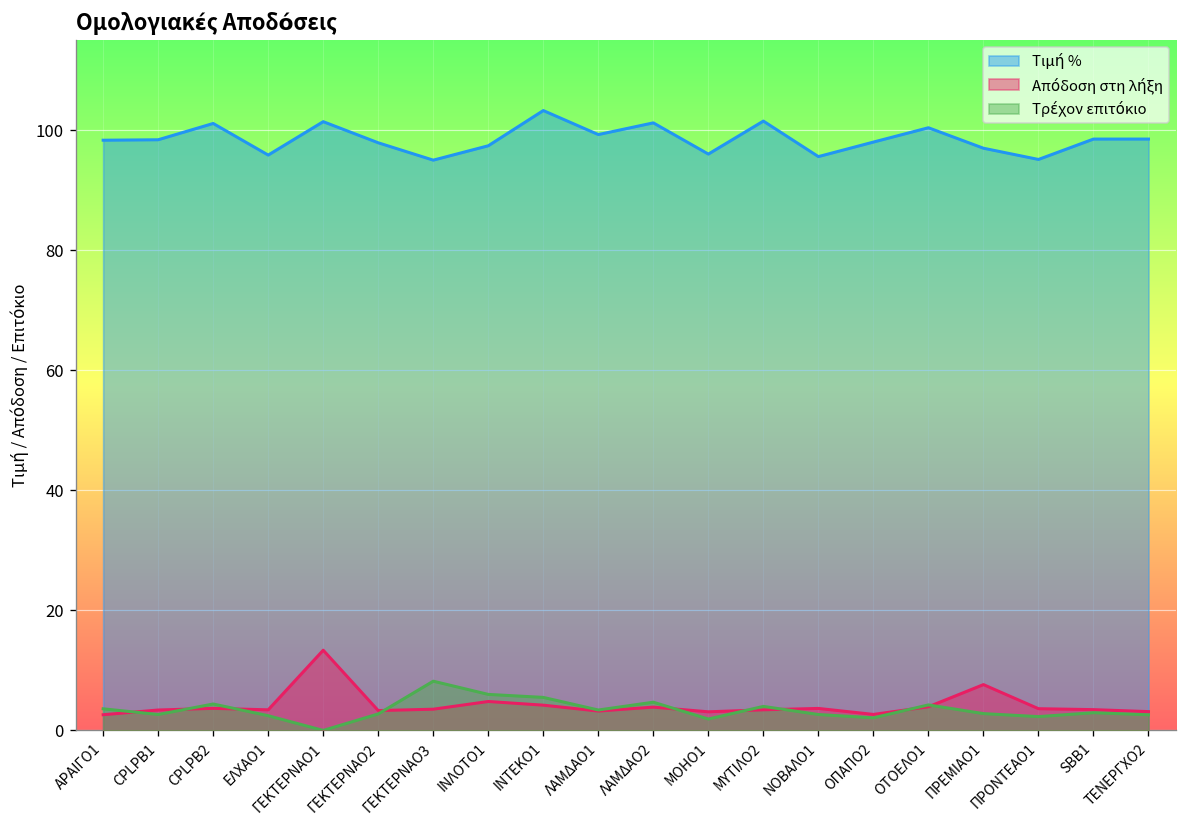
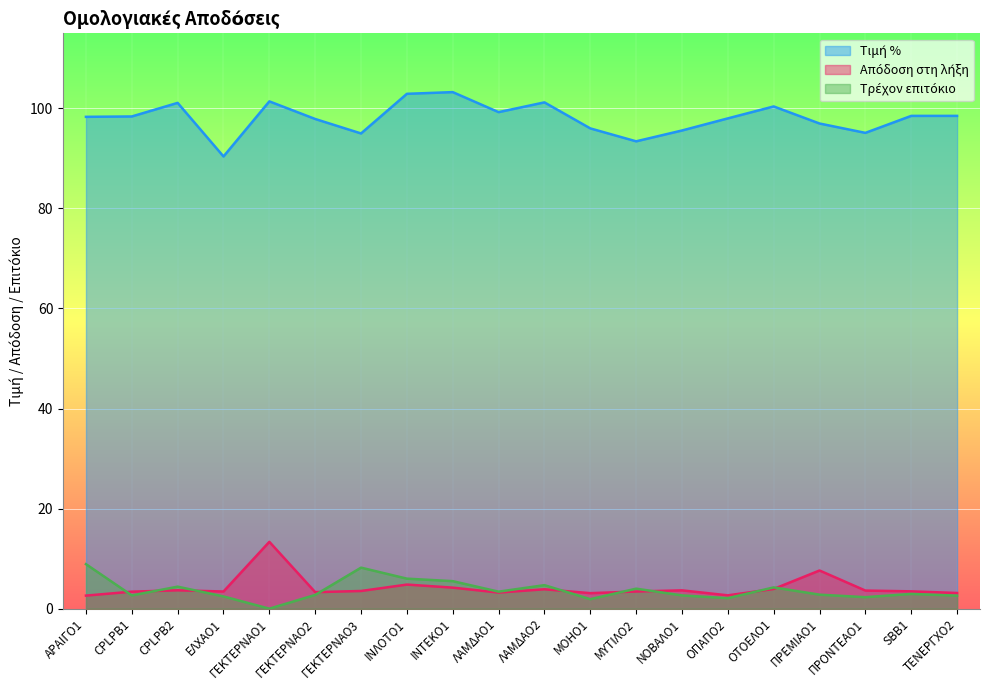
  {
    "Τιμή %": {
      "ΑΡΑΙΓΟ1": 98,
      "CPLPB1": 98,
      "CPLPB2": 101,
-     "ΕΛΧΑΟ1": 96,
+     "ΕΛΧΑΟ1": 90,
      "ΓΕΚΤΕΡΝΑΟ1": 101,
      "ΓΕΚΤΕΡΝΑΟ2": 98,
      "ΓΕΚΤΕΡΝΑΟ3": 95,
-     "ΙΝΛΟΤΟ1": 97,
+     "ΙΝΛΟΤΟ1": 103,
      "ΙΝΤΕΚΟ1": 103,
      "ΛΑΜΔΑΟ1": 99,
      "ΛΑΜΔΑΟ2": 101,
      "ΜΟΗΟ1": 96,
-     "ΜΥΤΙΛΟ2": 101,
+     "ΜΥΤΙΛΟ2": 93,
      "ΝΟΒΑΛΟ1": 96,
      "ΟΠΑΠΟ2": 98,
      "ΟΤΟΕΛΟ1": 100,
      "ΠΡΕΜΙΑΟ1": 97,
      "ΠΡΟΝΤΕΑΟ1": 95,
      "SBB1": 99,
      "ΤΕΝΕΡΓΧΟ2": 99
    },
    "Απόδοση στη λήξη": {
      "ΑΡΑΙΓΟ1": 3,
      "CPLPB1": 3,
      "CPLPB2": 4,
      "ΕΛΧΑΟ1": 3,
      "ΓΕΚΤΕΡΝΑΟ1": 13,
      "ΓΕΚΤΕΡΝΑΟ2": 3,
      "ΓΕΚΤΕΡΝΑΟ3": 4,
      "ΙΝΛΟΤΟ1": 5,
      "ΙΝΤΕΚΟ1": 4,
      "ΛΑΜΔΑΟ2": 4,
      "ΜΟΗΟ1": 3,
      "ΜΥΤΙΛΟ2": 3,
      "ΝΟΒΑΛΟ1": 4,
      "ΟΠΑΠΟ2": 3,
      "ΠΡΕΜΙΑΟ1": 8,
      "ΠΡΟΝΤΕΑΟ1": 4,
      "SBB1": 3,
      "ΤΕΝΕΡΓΧΟ2": 3
    },
    "Τρέχον επιτόκιο": {
-     "ΑΡΑΙΓΟ1": 4,
+     "ΑΡΑΙΓΟ1": 9,
      "CPLPB1": 3,
      "CPLPB2": 4,
      "ΕΛΧΑΟ1": 2,
      "ΓΕΚΤΕΡΝΑΟ1": 0,
      "ΓΕΚΤΕΡΝΑΟ2": 3,
      "ΓΕΚΤΕΡΝΑΟ3": 8,
      "ΙΝΛΟΤΟ1": 6,
      "ΙΝΤΕΚΟ1": 6,
      "ΛΑΜΔΑΟ2": 5,
      "ΜΟΗΟ1": 2,
      "ΜΥΤΙΛΟ2": 4,
      "ΝΟΒΑΛΟ1": 3,
      "ΟΠΑΠΟ2": 2,
      "ΠΡΕΜΙΑΟ1": 3,
      "ΠΡΟΝΤΕΑΟ1": 2,
      "SBB1": 3,
      "ΤΕΝΕΡΓΧΟ2": 3
    }
  }
